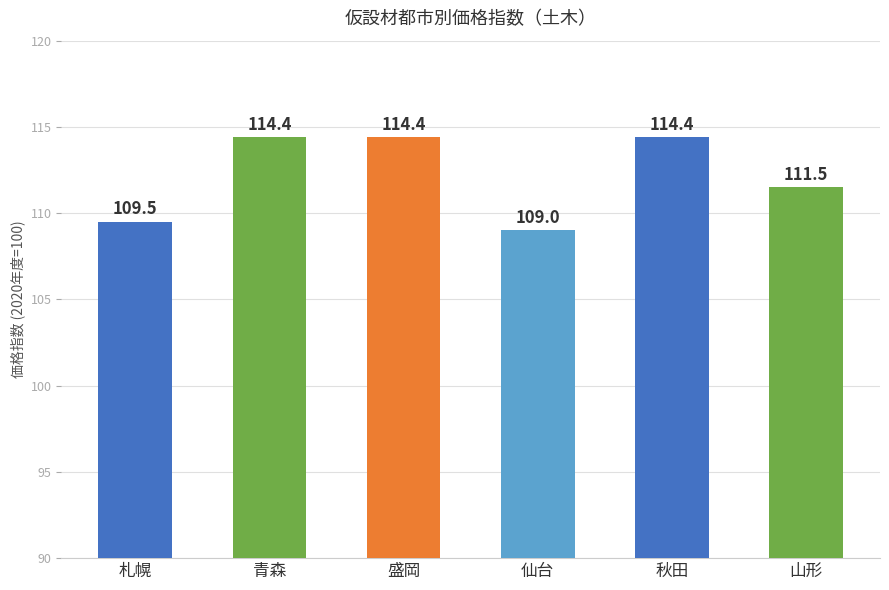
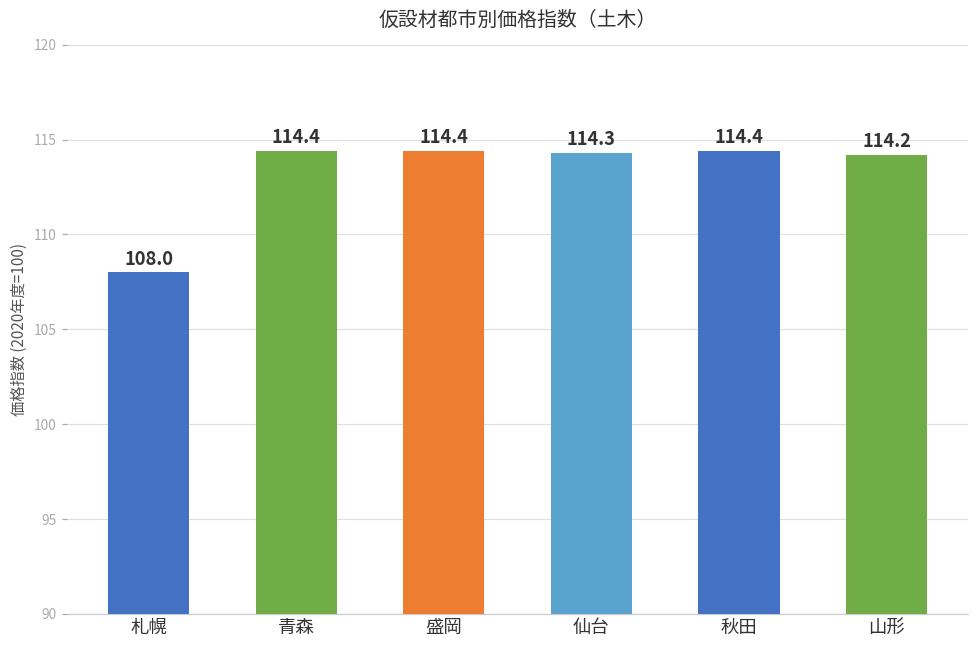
  {
-   "札幌": 109.5,
+   "札幌": 108.0,
    "青森": 114.4,
    "盛岡": 114.4,
-   "仙台": 109.0,
+   "仙台": 114.3,
    "秋田": 114.4,
-   "山形": 111.5
+   "山形": 114.2
  }
